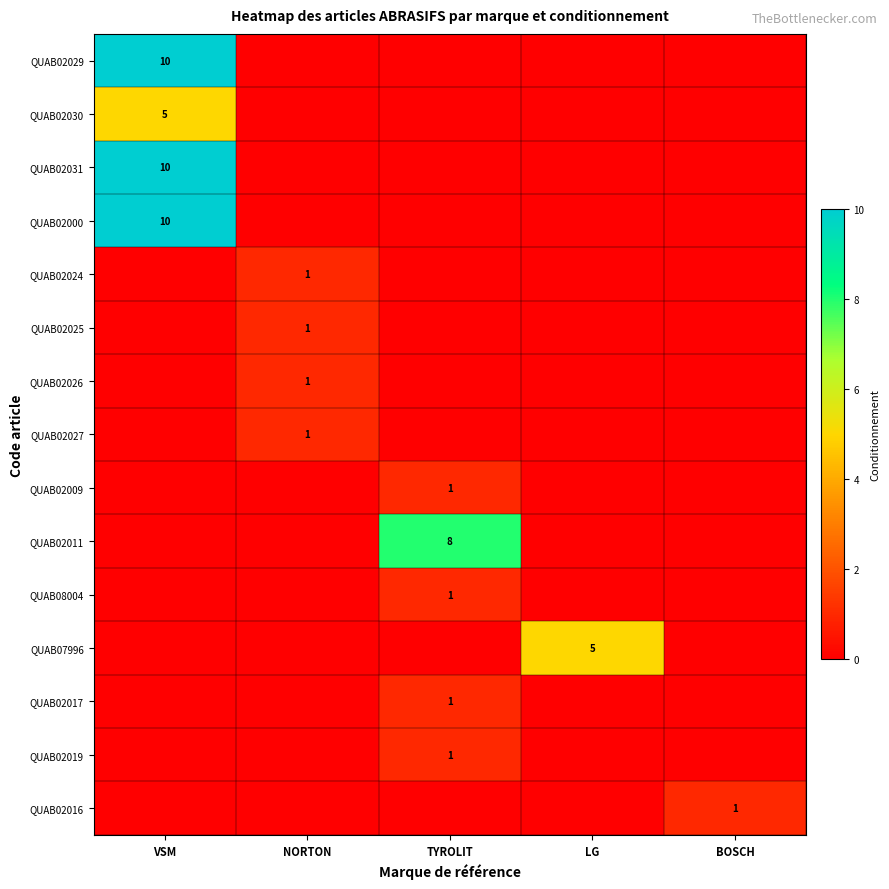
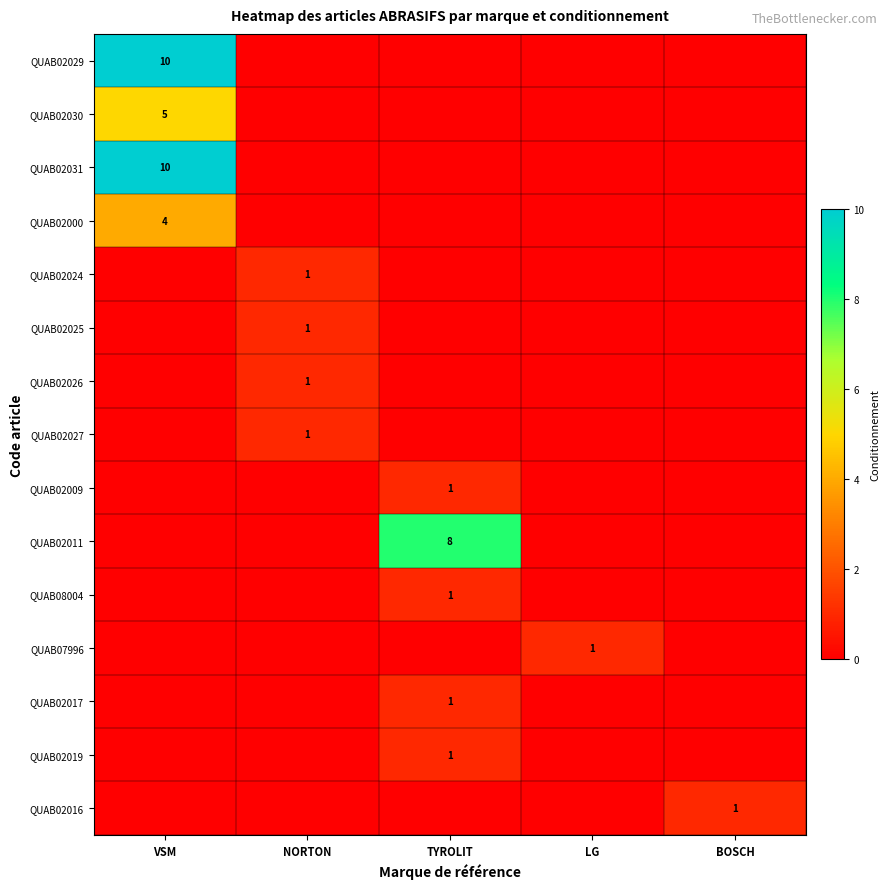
  {
    "QUAB02029": {
      "VSM": 10
    },
    "QUAB02030": {
      "VSM": 5
    },
    "QUAB02031": {
      "VSM": 10
    },
    "QUAB02000": {
-     "VSM": 10
+     "VSM": 4
    },
    "QUAB02024": {
      "NORTON": 1
    },
    "QUAB02025": {
      "NORTON": 1
    },
    "QUAB02026": {
      "NORTON": 1
    },
    "QUAB02027": {
      "NORTON": 1
    },
    "QUAB02009": {
      "TYROLIT": 1
    },
    "QUAB02011": {
      "TYROLIT": 8
    },
    "QUAB08004": {
      "TYROLIT": 1
    },
    "QUAB07996": {
-     "LG": 5
+     "LG": 1
    },
    "QUAB02017": {
      "TYROLIT": 1
    },
    "QUAB02019": {
      "TYROLIT": 1
    },
    "QUAB02016": {
      "BOSCH": 1
    }
  }
